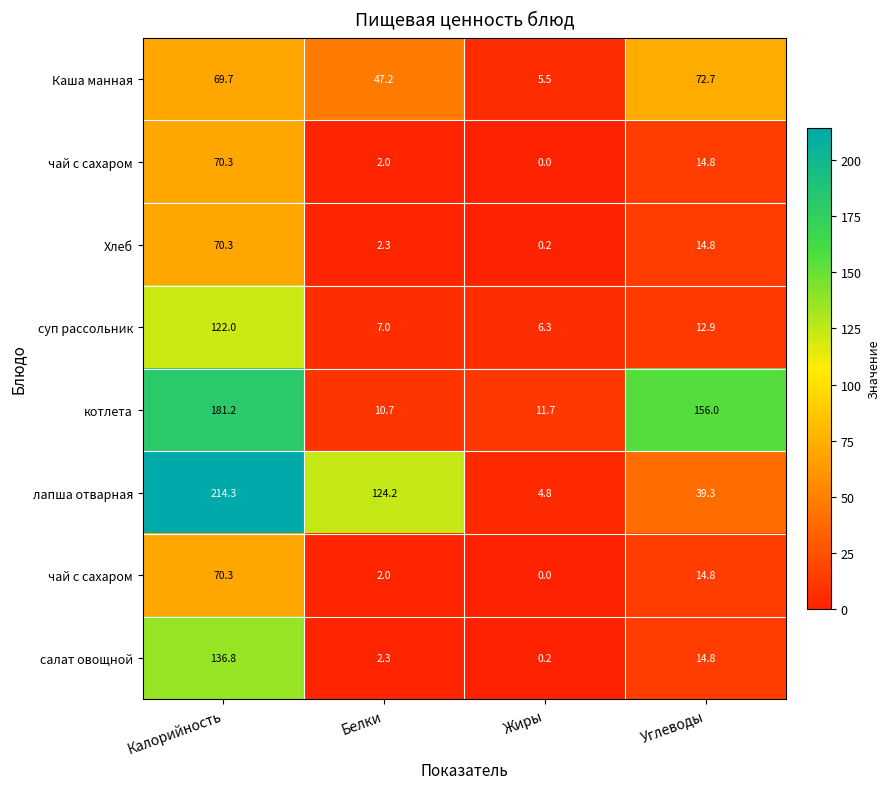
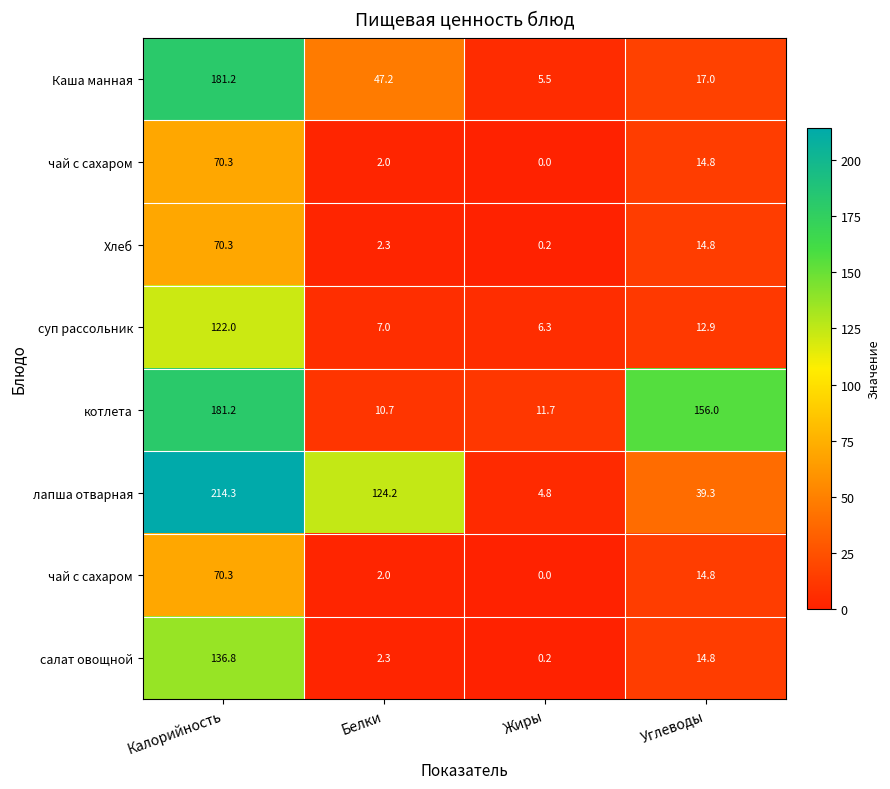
  {
    "Каша манная": {
-     "Калорийность": 69.7,
+     "Калорийность": 181.2,
      "Белки": 47.2,
      "Жиры": 5.5,
-     "Углеводы": 72.7
+     "Углеводы": 17.0
    },
    "Хлеб": {
      "Калорийность": 70.3,
      "Белки": 2.3,
      "Жиры": 0.2,
      "Углеводы": 14.8
    },
    "суп рассольник": {
      "Калорийность": 122.0,
      "Белки": 7.0,
      "Жиры": 6.3,
      "Углеводы": 12.9
    },
    "котлета": {
      "Калорийность": 181.2,
      "Белки": 10.7,
      "Жиры": 11.7,
      "Углеводы": 156.0
    },
    "лапша отварная": {
      "Калорийность": 214.3,
      "Белки": 124.2,
      "Жиры": 4.8,
      "Углеводы": 39.3
    },
    "салат овощной": {
      "Калорийность": 136.8,
      "Белки": 2.3,
      "Жиры": 0.2,
      "Углеводы": 14.8
    }
  }
